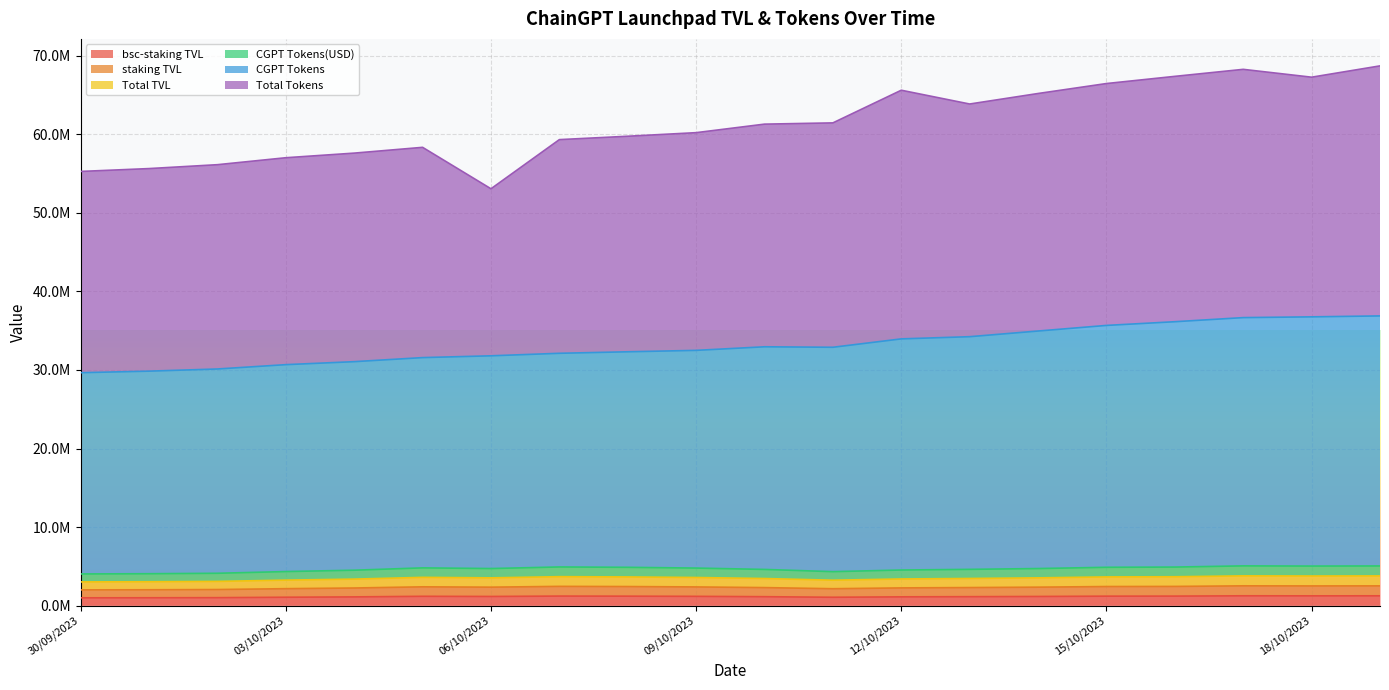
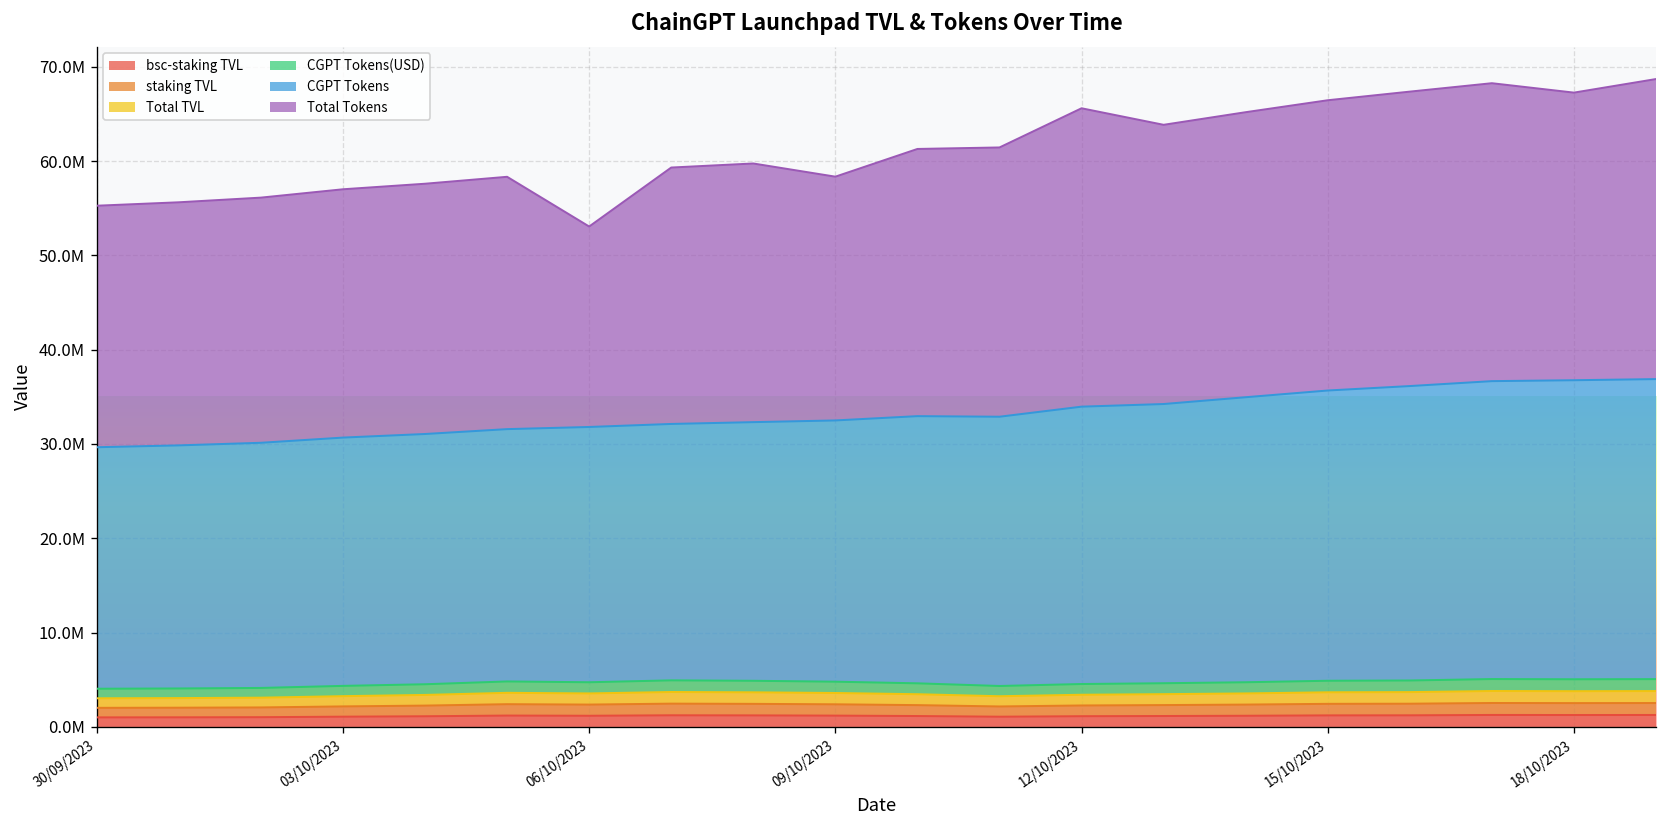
  {
    "Total TVL": {
      "30/09/2023": 1000000,
      "03/10/2023": 1000000,
      "06/10/2023": 1000000,
      "09/10/2023": 1000000,
      "12/10/2023": 1000000,
      "15/10/2023": 1000000,
      "18/10/2023": 1000000
    },
    "CGPT Tokens(USD)": {
      "30/09/2023": 1000000,
      "03/10/2023": 1000000,
      "06/10/2023": 1000000,
      "09/10/2023": 1000000,
      "12/10/2023": 1000000,
      "15/10/2023": 1000000,
      "18/10/2023": 1000000
    },
    "CGPT Tokens": {
      "30/09/2023": 26000000,
      "03/10/2023": 26000000,
      "06/10/2023": 27000000,
      "09/10/2023": 28000000,
      "12/10/2023": 29000000,
      "15/10/2023": 31000000,
      "18/10/2023": 32000000
    },
    "Total Tokens": {
      "30/09/2023": 26000000,
      "03/10/2023": 26000000,
      "06/10/2023": 21000000,
-     "09/10/2023": 28000000,
+     "09/10/2023": 26000000,
      "12/10/2023": 32000000,
      "15/10/2023": 31000000,
      "18/10/2023": 30000000
    }
  }
